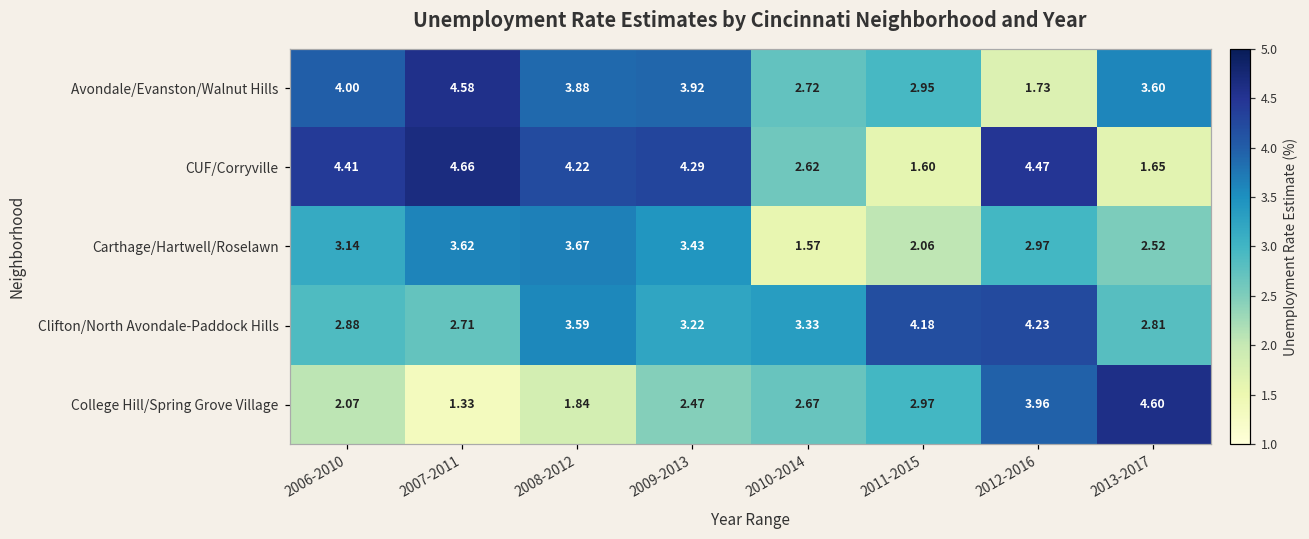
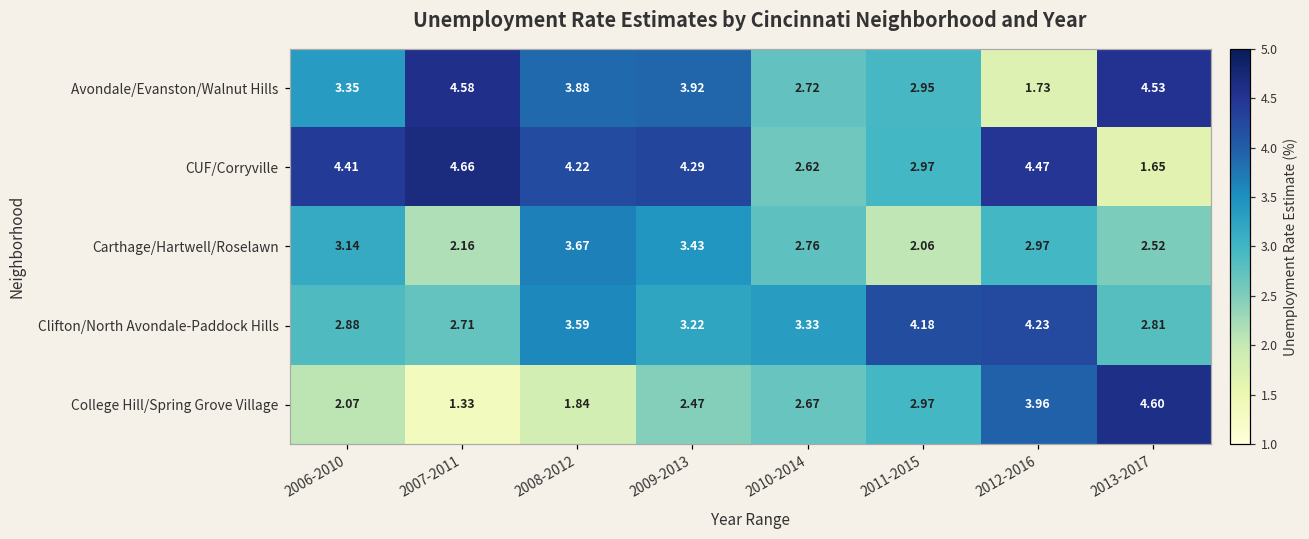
  {
    "Avondale/Evanston/Walnut Hills": {
-     "2006-2010": 4.00,
+     "2006-2010": 3.35,
      "2007-2011": 4.58,
      "2008-2012": 3.88,
      "2009-2013": 3.92,
      "2010-2014": 2.72,
      "2011-2015": 2.95,
      "2012-2016": 1.73,
-     "2013-2017": 3.60
+     "2013-2017": 4.53
    },
    "CUF/Corryville": {
      "2006-2010": 4.41,
      "2007-2011": 4.66,
      "2008-2012": 4.22,
      "2009-2013": 4.29,
      "2010-2014": 2.62,
-     "2011-2015": 1.60,
+     "2011-2015": 2.97,
      "2012-2016": 4.47,
      "2013-2017": 1.65
    },
    "Carthage/Hartwell/Roselawn": {
      "2006-2010": 3.14,
-     "2007-2011": 3.62,
+     "2007-2011": 2.16,
      "2008-2012": 3.67,
      "2009-2013": 3.43,
-     "2010-2014": 1.57,
+     "2010-2014": 2.76,
      "2011-2015": 2.06,
      "2012-2016": 2.97,
      "2013-2017": 2.52
    },
    "Clifton/North Avondale-Paddock Hills": {
      "2006-2010": 2.88,
      "2007-2011": 2.71,
      "2008-2012": 3.59,
      "2009-2013": 3.22,
      "2010-2014": 3.33,
      "2011-2015": 4.18,
      "2012-2016": 4.23,
      "2013-2017": 2.81
    },
    "College Hill/Spring Grove Village": {
      "2006-2010": 2.07,
      "2007-2011": 1.33,
      "2008-2012": 1.84,
      "2009-2013": 2.47,
      "2010-2014": 2.67,
      "2011-2015": 2.97,
      "2012-2016": 3.96,
      "2013-2017": 4.60
    }
  }
